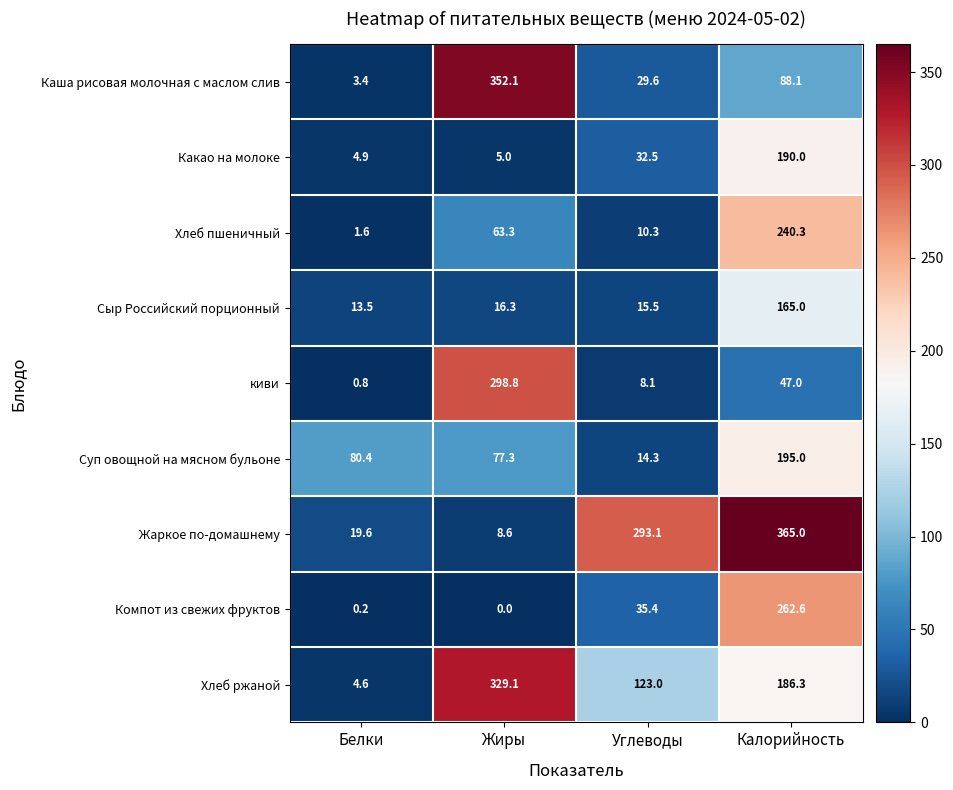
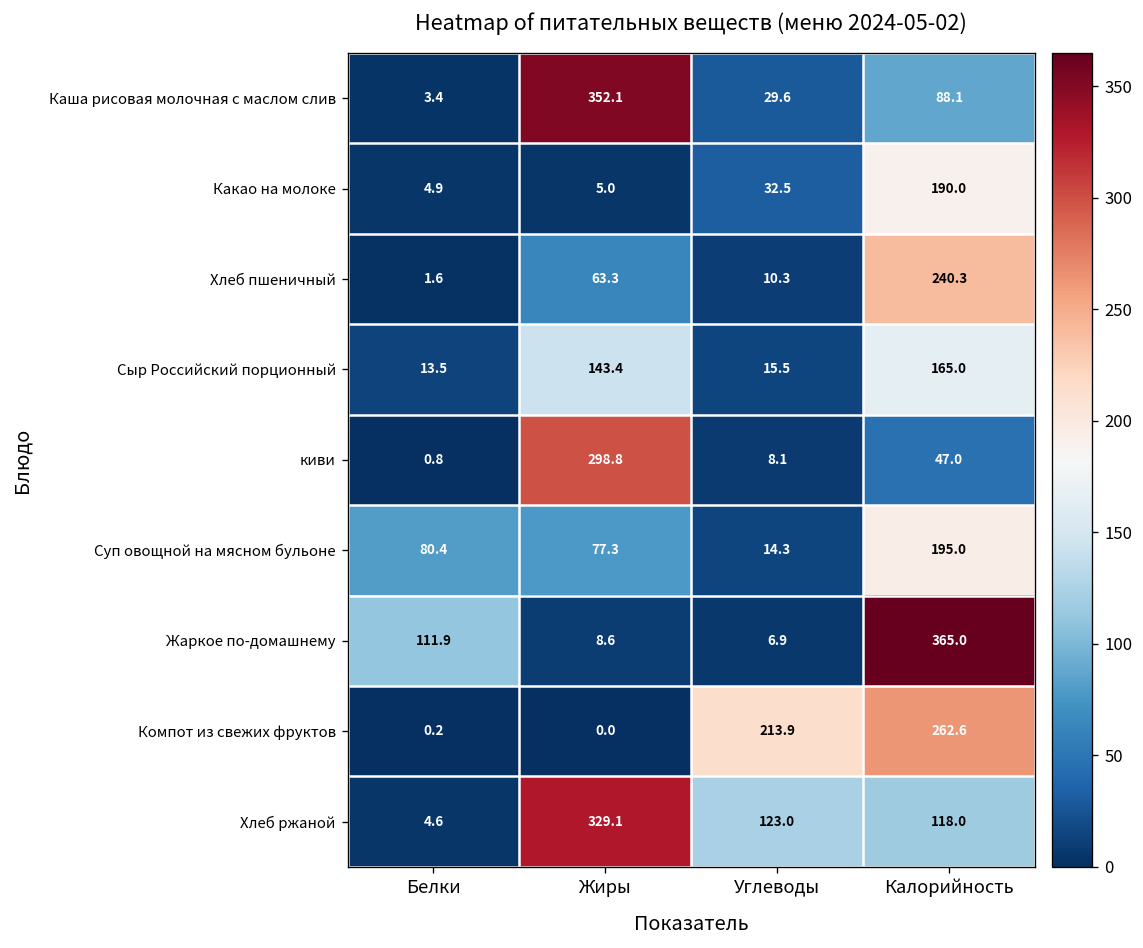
  {
    "Каша рисовая молочная с маслом слив": {
      "Белки": 3.4,
      "Жиры": 352.1,
      "Углеводы": 29.6,
      "Калорийность": 88.1
    },
    "Какао на молоке": {
      "Белки": 4.9,
      "Жиры": 5.0,
      "Углеводы": 32.5,
      "Калорийность": 190.0
    },
    "Хлеб пшеничный": {
      "Белки": 1.6,
      "Жиры": 63.3,
      "Углеводы": 10.3,
      "Калорийность": 240.3
    },
    "Сыр Российский порционный": {
      "Белки": 13.5,
-     "Жиры": 16.3,
+     "Жиры": 143.4,
      "Углеводы": 15.5,
      "Калорийность": 165.0
    },
    "киви": {
      "Белки": 0.8,
      "Жиры": 298.8,
      "Углеводы": 8.1,
      "Калорийность": 47.0
    },
    "Суп овощной на мясном бульоне": {
      "Белки": 80.4,
      "Жиры": 77.3,
      "Углеводы": 14.3,
      "Калорийность": 195.0
    },
    "Жаркое по-домашнему": {
-     "Белки": 19.6,
+     "Белки": 111.9,
      "Жиры": 8.6,
-     "Углеводы": 293.1,
+     "Углеводы": 6.9,
      "Калорийность": 365.0
    },
    "Компот из свежих фруктов": {
      "Белки": 0.2,
      "Жиры": 0.0,
-     "Углеводы": 35.4,
+     "Углеводы": 213.9,
      "Калорийность": 262.6
    },
    "Хлеб ржаной": {
      "Белки": 4.6,
      "Жиры": 329.1,
      "Углеводы": 123.0,
-     "Калорийность": 186.3
+     "Калорийность": 118.0
    }
  }
